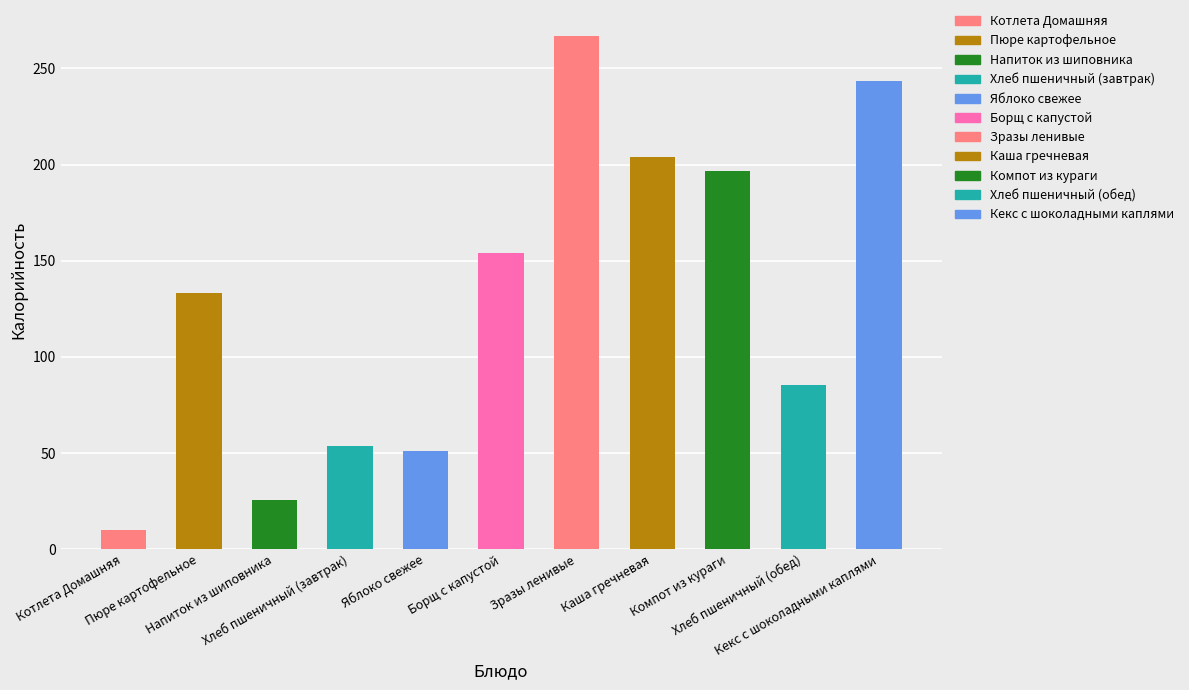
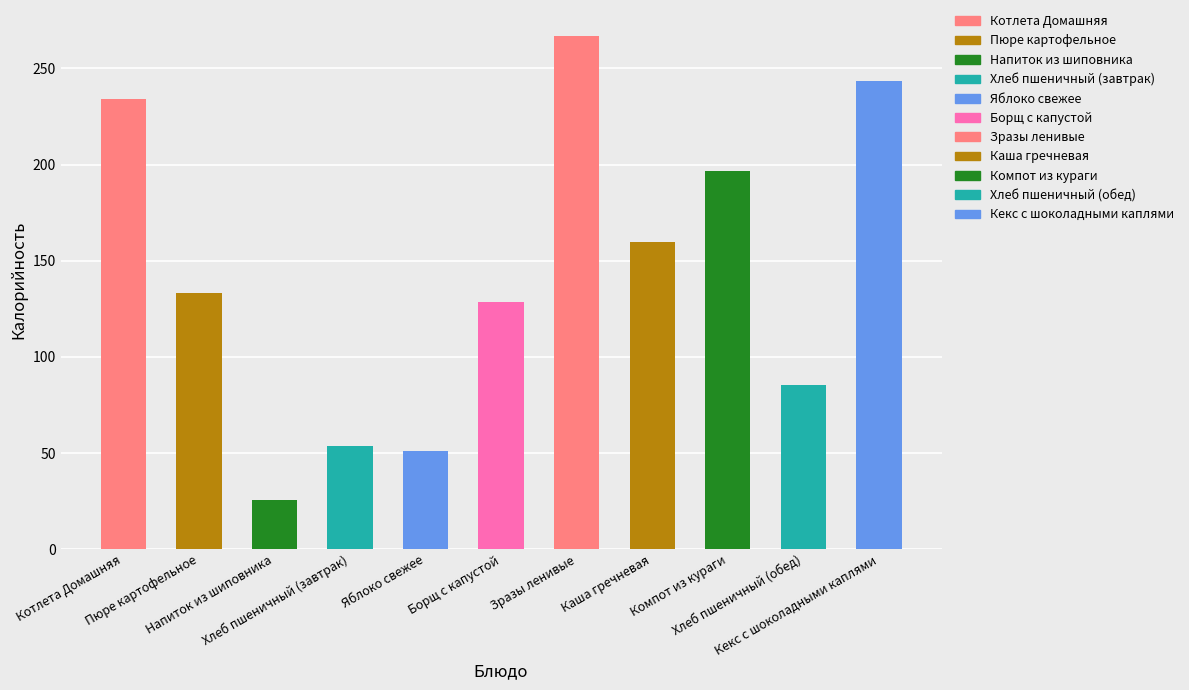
  {
-   "Котлета Домашняя": 10,
+   "Котлета Домашняя": 234,
    "Пюре картофельное": 133,
    "Напиток из шиповника": 26,
    "Хлеб пшеничный (завтрак)": 53,
    "Яблоко свежее": 51,
-   "Борщ с капустой": 154,
+   "Борщ с капустой": 129,
    "Зразы ленивые": 267,
-   "Каша гречневая": 204,
+   "Каша гречневая": 160,
    "Компот из кураги": 197,
    "Хлеб пшеничный (обед)": 85,
    "Кекс с шоколадными каплями": 243
  }
